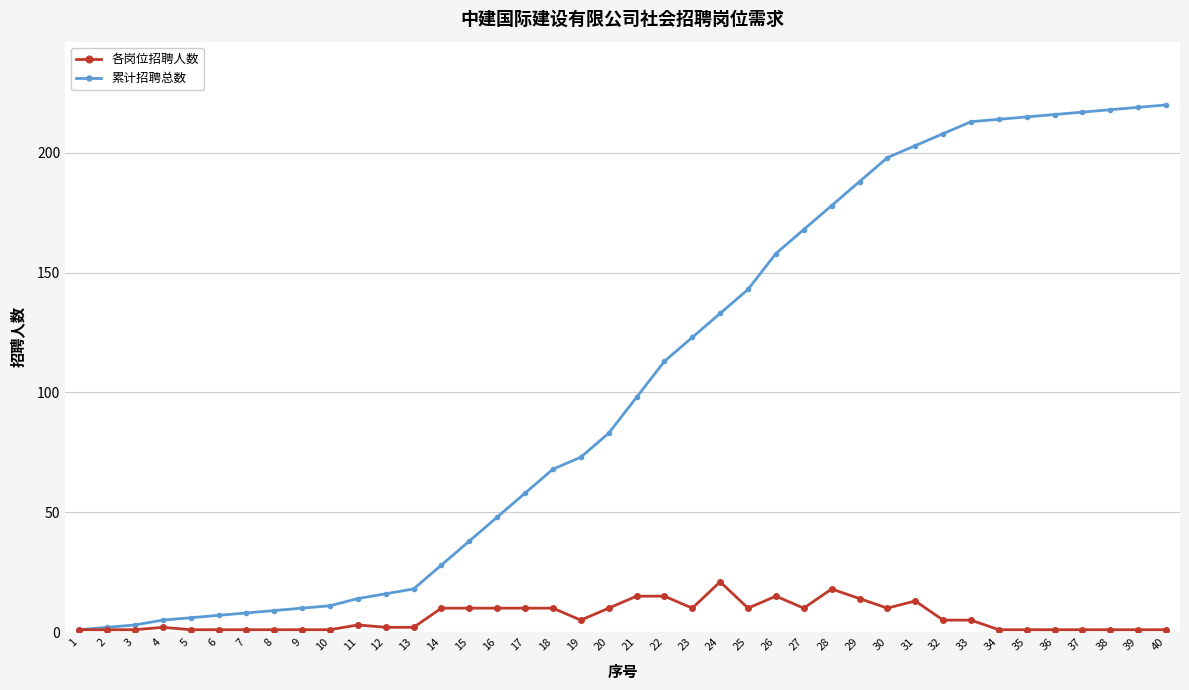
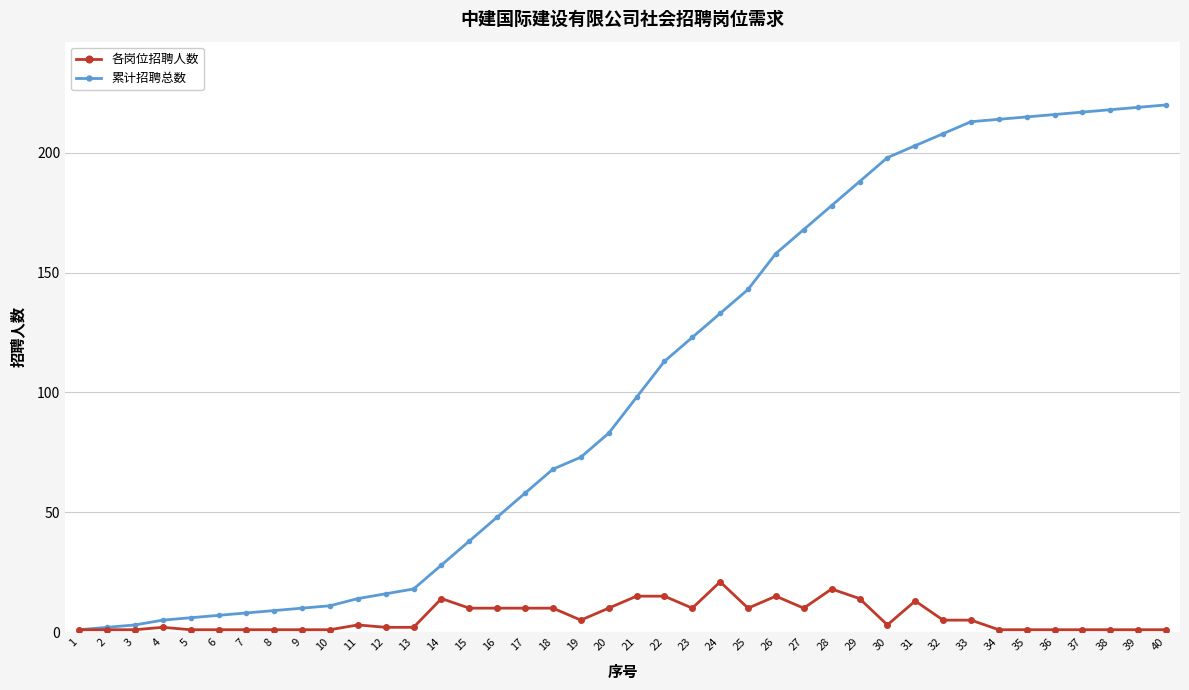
  {
    "各岗位招聘人数": {
      "3": 1,
      "4": 2,
      "5": 1,
      "6": 1,
      "7": 1,
      "8": 1,
      "9": 1,
      "10": 1,
      "11": 3,
      "12": 2,
      "13": 2,
-     "14": 10,
+     "14": 14,
      "15": 10,
      "16": 10,
      "17": 10,
      "18": 10,
      "19": 5,
      "20": 10,
      "21": 15,
      "22": 15,
      "23": 10,
      "24": 21,
      "25": 10,
      "26": 15,
      "27": 10,
      "28": 18,
      "29": 14,
-     "30": 10,
+     "30": 3,
      "31": 13,
      "32": 5,
      "33": 5,
      "34": 1,
      "35": 1,
      "36": 1,
      "37": 1,
      "38": 1,
      "39": 1,
      "40": 1
    },
    "累计招聘总数": {
      "3": 3,
      "4": 5,
      "5": 6,
      "6": 7,
      "7": 8,
      "8": 9,
      "9": 10,
      "10": 11,
      "11": 14,
      "12": 16,
      "13": 18,
      "14": 28,
      "15": 38,
      "16": 48,
      "17": 58,
      "18": 68,
      "19": 73,
      "20": 83,
      "21": 98,
      "22": 113,
      "23": 123,
      "24": 133,
      "25": 143,
      "26": 158,
      "27": 168,
      "28": 178,
      "29": 188,
      "30": 198,
      "31": 203,
      "32": 208,
      "33": 213,
      "34": 214,
      "35": 215,
      "36": 216,
      "37": 217,
      "38": 218,
      "39": 219,
      "40": 220
    }
  }
